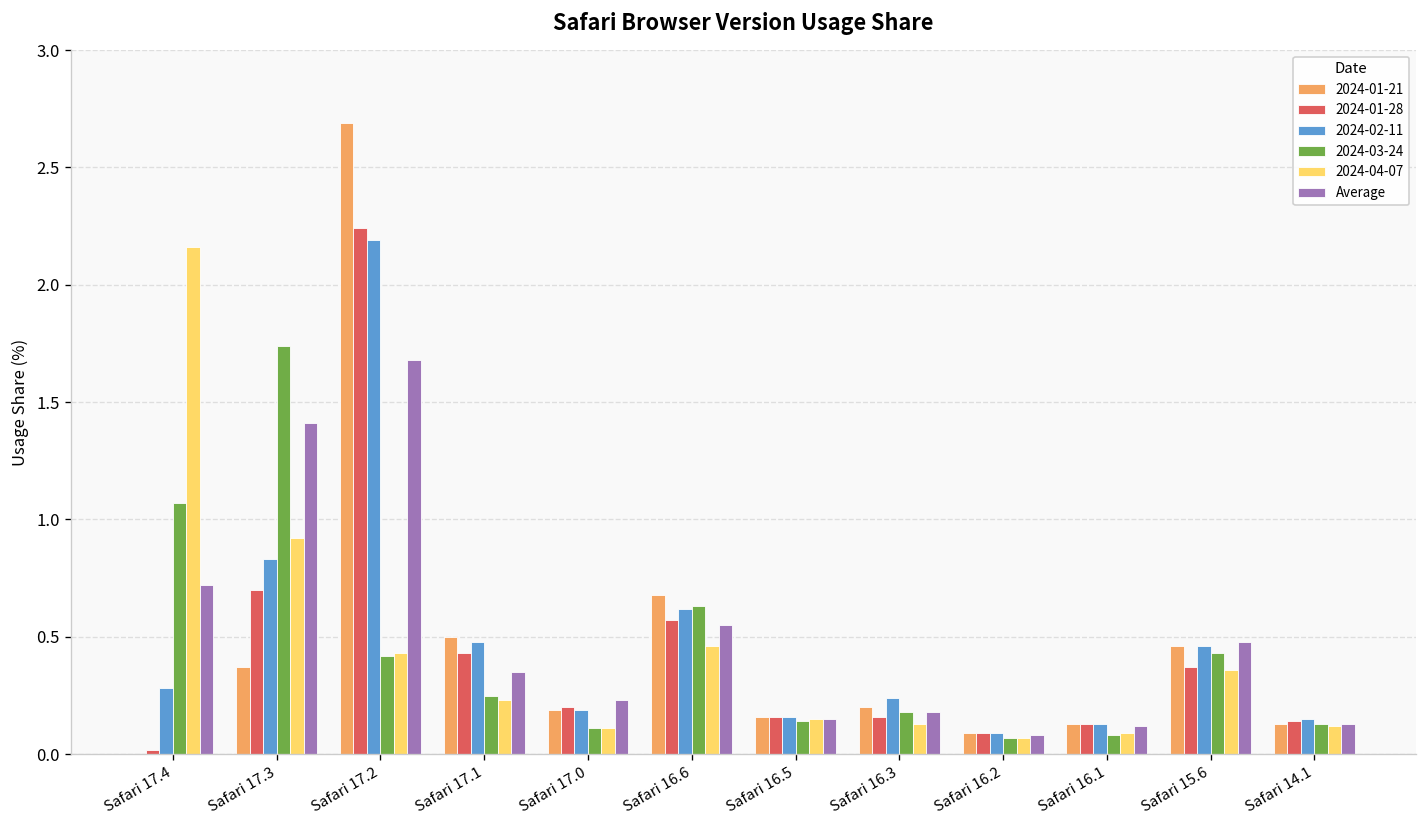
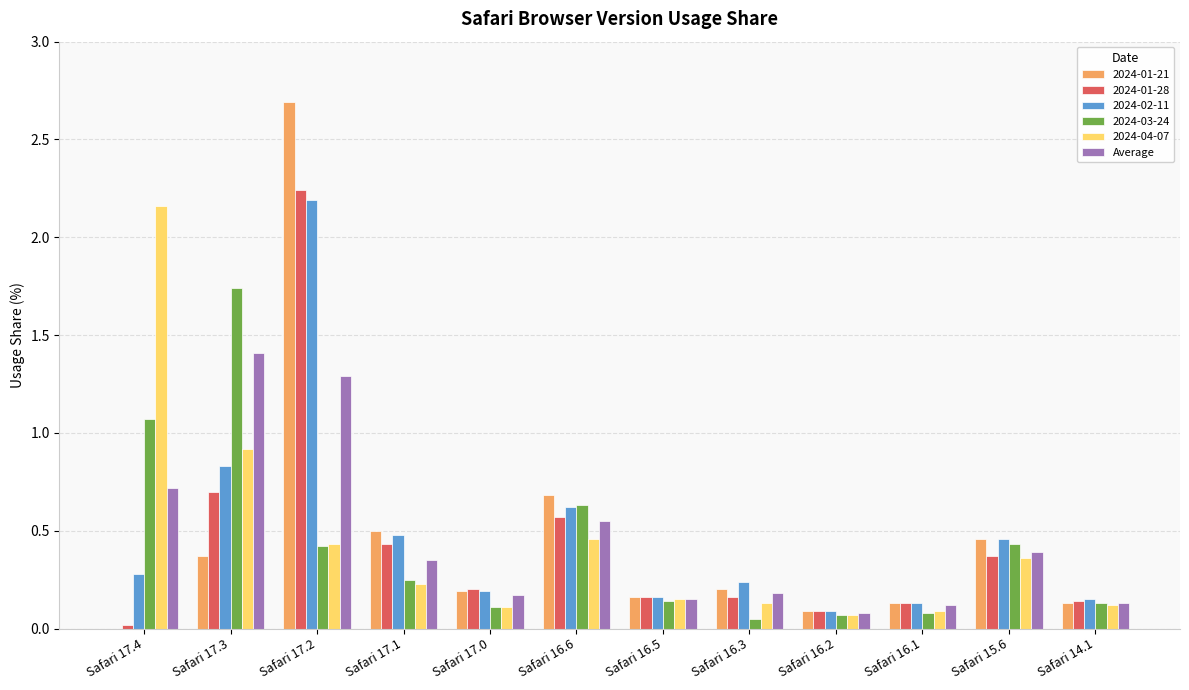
  {
    "2024-01-28": {
      "Safari 17.4": 0.02,
      "Safari 17.3": 0.70,
      "Safari 17.2": 2.24,
      "Safari 17.1": 0.43,
      "Safari 17.0": 0.20,
      "Safari 16.6": 0.57,
      "Safari 16.5": 0.16,
      "Safari 16.3": 0.16,
      "Safari 16.2": 0.09,
      "Safari 16.1": 0.13,
      "Safari 15.6": 0.37,
      "Safari 14.1": 0.14
    },
    "2024-02-11": {
      "Safari 17.4": 0.28,
      "Safari 17.3": 0.83,
      "Safari 17.2": 2.19,
      "Safari 17.1": 0.48,
      "Safari 17.0": 0.19,
      "Safari 16.6": 0.62,
      "Safari 16.5": 0.16,
      "Safari 16.3": 0.24,
      "Safari 16.2": 0.09,
      "Safari 16.1": 0.13,
      "Safari 15.6": 0.46,
      "Safari 14.1": 0.15
    },
    "2024-03-24": {
      "Safari 17.4": 1.07,
      "Safari 17.3": 1.74,
      "Safari 17.2": 0.42,
      "Safari 17.1": 0.25,
      "Safari 17.0": 0.11,
      "Safari 16.6": 0.63,
      "Safari 16.5": 0.14,
-     "Safari 16.3": 0.18,
+     "Safari 16.3": 0.05,
      "Safari 16.2": 0.07,
      "Safari 16.1": 0.08,
      "Safari 15.6": 0.43,
      "Safari 14.1": 0.13
    },
    "Average": {
      "Safari 17.4": 0.72,
      "Safari 17.3": 1.41,
-     "Safari 17.2": 1.68,
+     "Safari 17.2": 1.29,
      "Safari 17.1": 0.35,
-     "Safari 17.0": 0.23,
+     "Safari 17.0": 0.17,
      "Safari 16.6": 0.55,
      "Safari 16.5": 0.15,
      "Safari 16.3": 0.18,
      "Safari 16.2": 0.08,
      "Safari 16.1": 0.12,
-     "Safari 15.6": 0.48,
+     "Safari 15.6": 0.39,
      "Safari 14.1": 0.13
    }
  }
